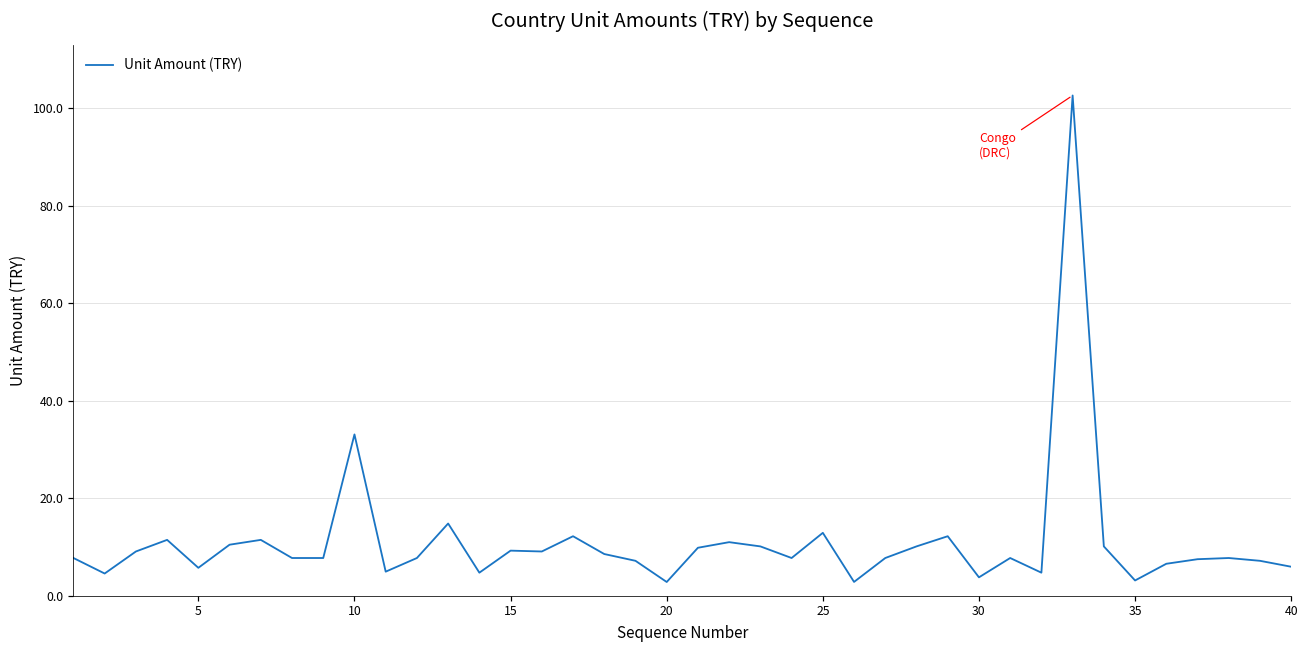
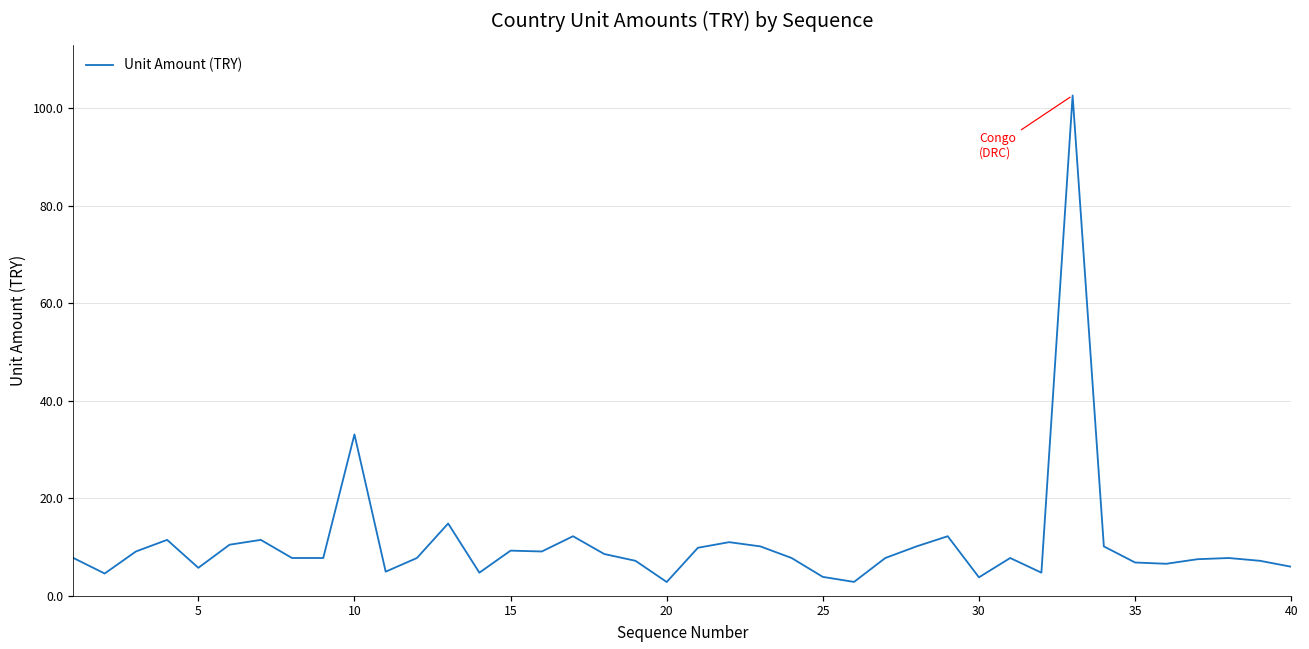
  {
    "5": 6,
    "10": 33,
    "15": 9,
    "20": 3,
-   "25": 13,
+   "25": 4,
    "30": 4,
-   "35": 3,
+   "35": 7,
    "40": 6
  }
